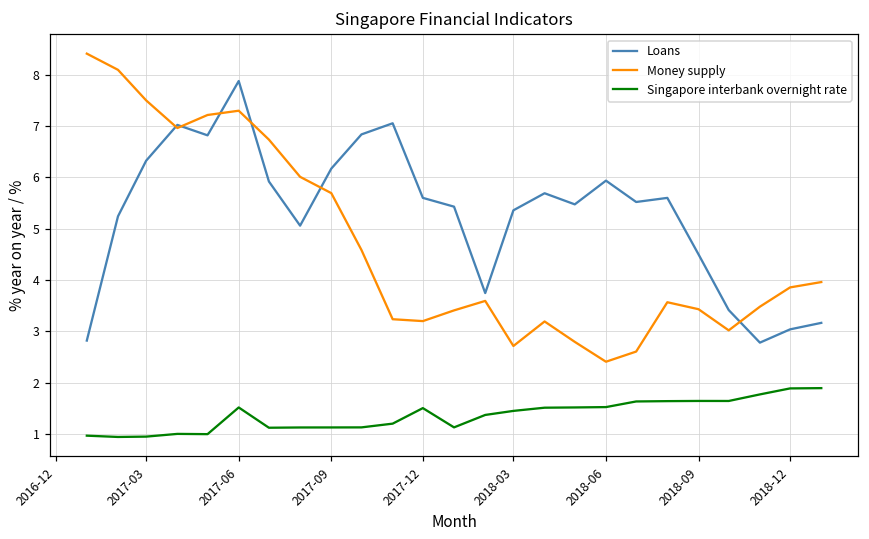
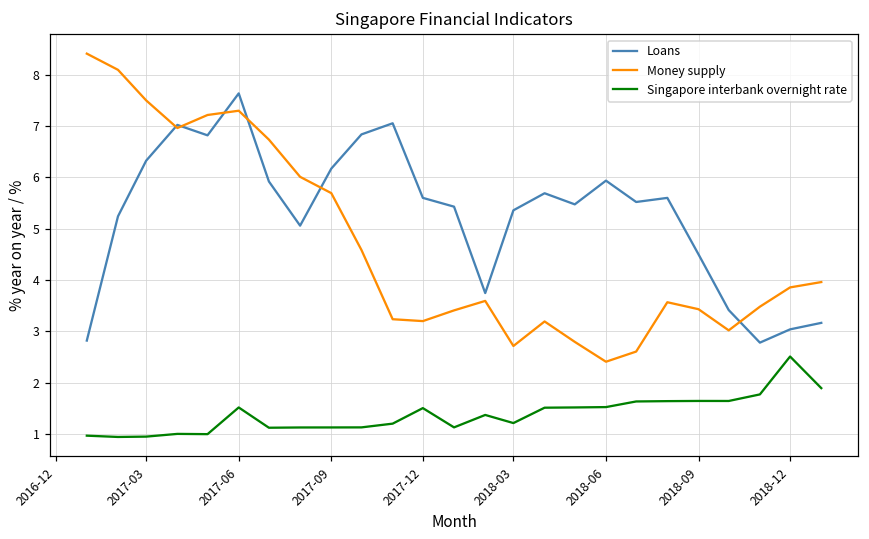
  {
    "Loans": {
      "2017-03": 6.3,
-     "2017-06": 7.9,
+     "2017-06": 7.6,
      "2017-09": 6.2,
      "2017-12": 5.6,
      "2018-03": 5.4,
      "2018-06": 5.9,
      "2018-09": 4.5,
      "2018-12": 3.0
    },
    "Money supply": {
      "2017-03": 7.5,
      "2017-06": 7.3,
      "2017-09": 5.7,
      "2017-12": 3.2,
      "2018-03": 2.7,
      "2018-06": 2.4,
      "2018-09": 3.4,
      "2018-12": 3.9
    },
    "Singapore interbank overnight rate": {
      "2017-03": 0.9,
      "2017-06": 1.5,
      "2017-09": 1.1,
      "2017-12": 1.5,
-     "2018-03": 1.4,
+     "2018-03": 1.2,
      "2018-06": 1.5,
      "2018-09": 1.6,
-     "2018-12": 1.9
+     "2018-12": 2.5
    }
  }
